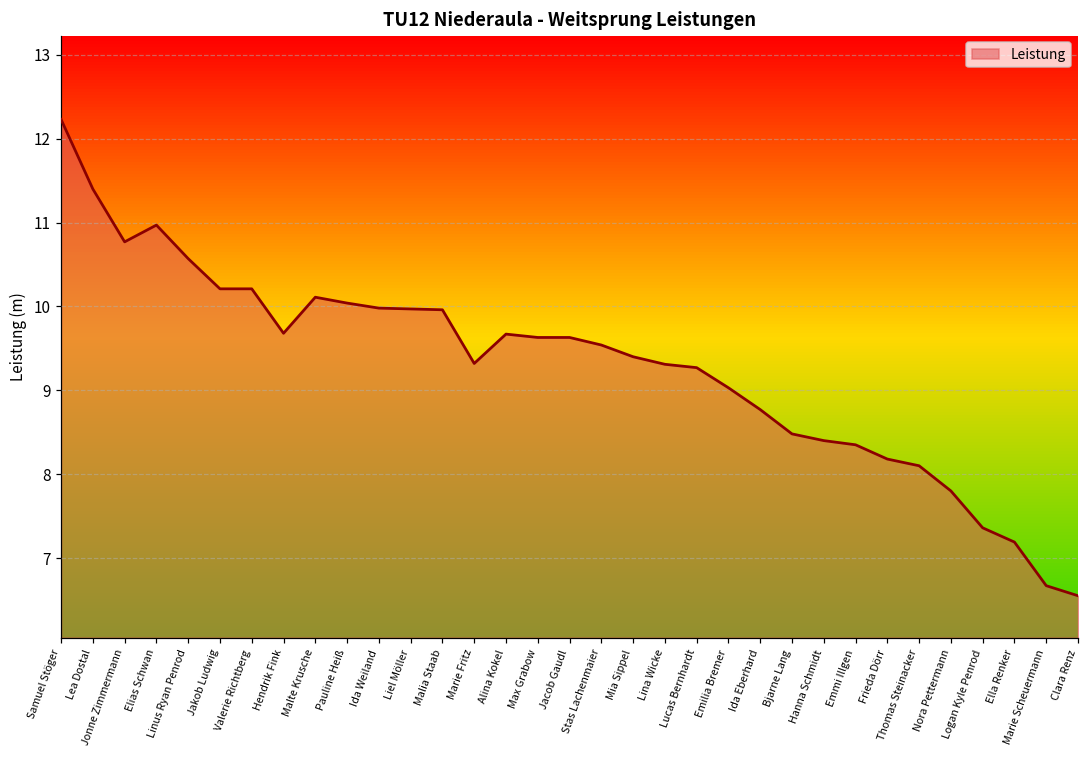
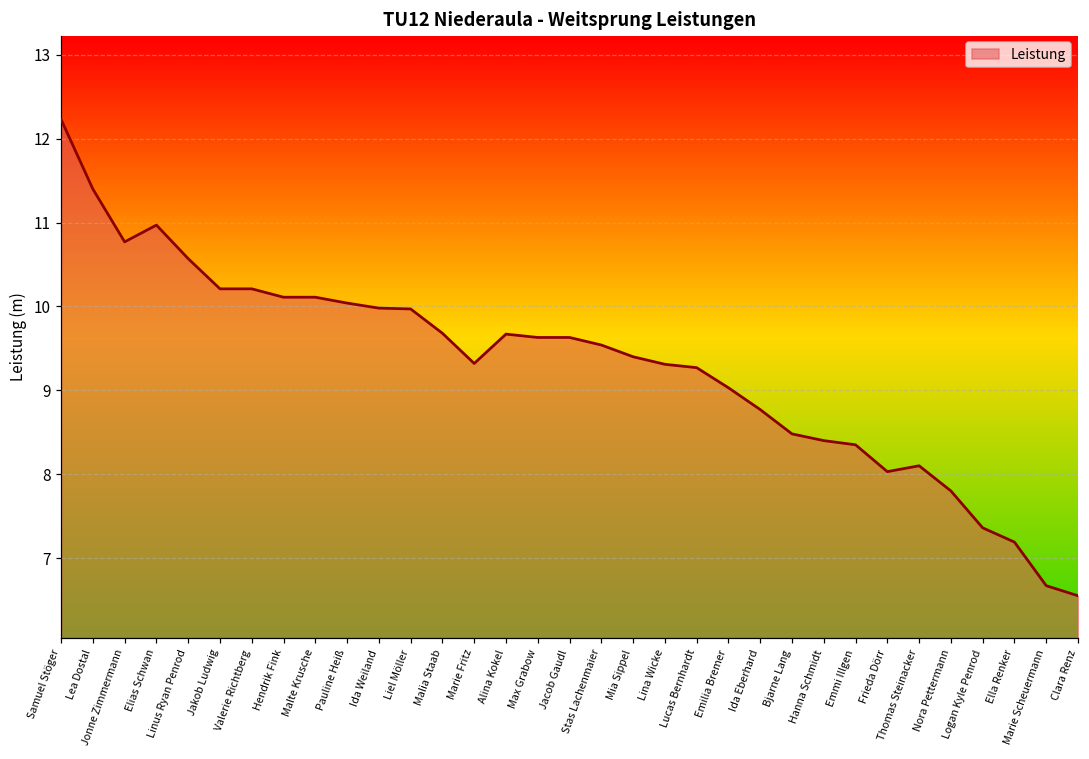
  {
    "Samuel Stöger": 12.2,
    "Lea Dostal": 11.4,
    "Jonne Zimmermann": 10.8,
    "Elias Schwan": 11.0,
    "Linus Ryan Penrod": 10.6,
    "Jakob Ludwig": 10.2,
    "Valerie Richtberg": 10.2,
-   "Hendrik Fink": 9.7,
+   "Hendrik Fink": 10.1,
    "Malte Krusche": 10.1,
    "Pauline Heiß": 10.0,
    "Ida Weiland": 10.0,
    "Liel Möller": 10.0,
-   "Malia Staab": 10.0,
+   "Malia Staab": 9.7,
    "Marie Fritz": 9.3,
    "Alina Kokel": 9.7,
    "Max Grabow": 9.6,
    "Jacob Gaudl": 9.6,
    "Stas Lachenmaier": 9.5,
    "Mia Sippel": 9.4,
    "Lina Wicke": 9.3,
    "Lucas Bernhardt": 9.3,
    "Emilia Bremer": 9.0,
    "Ida Eberhard": 8.8,
    "Bjarne Lang": 8.5,
    "Hanna Schmidt": 8.4,
    "Emmi Illgen": 8.4,
-   "Frieda Dörr": 8.2,
+   "Frieda Dörr": 8.0,
    "Thomas Steinacker": 8.1,
    "Nora Pettermann": 7.8,
    "Logan Kyle Penrod": 7.4,
    "Ella Renker": 7.2,
    "Marie Scheuermann": 6.7,
    "Clara Renz": 6.6
  }
